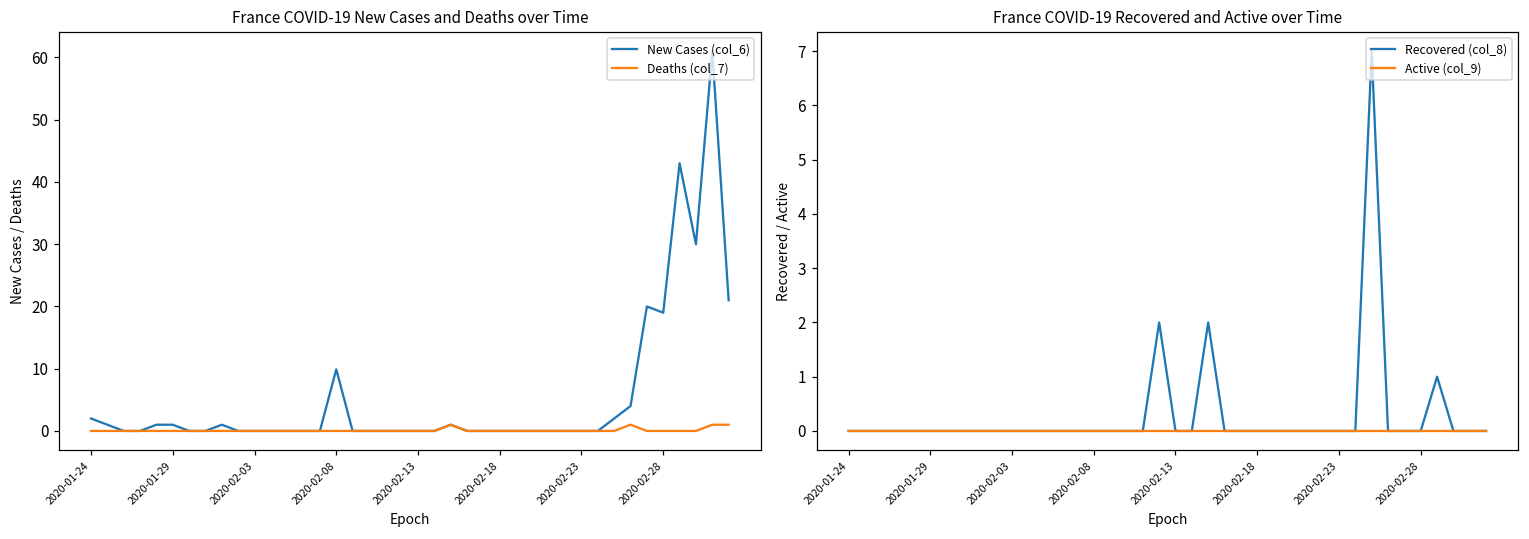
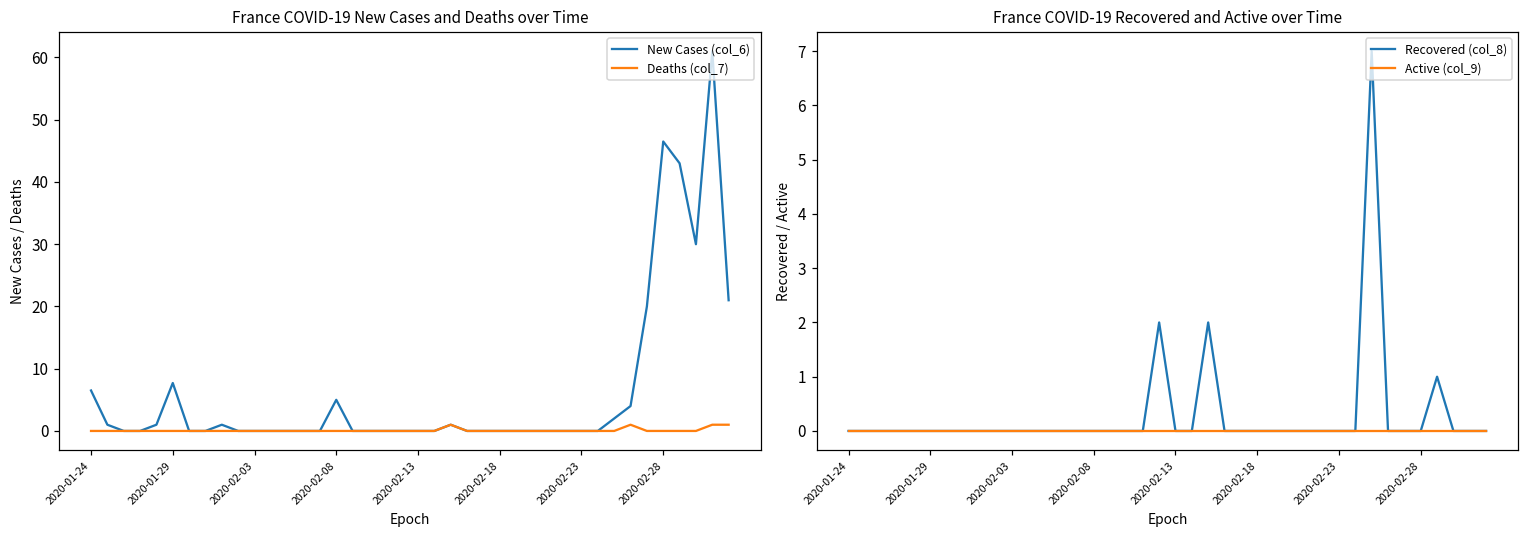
  {
    "France COVID-19 New Cases and Deaths over Time": {
      "New Cases (col_6)": {
-       "2020-01-24": 2,
-       "2020-01-29": 1,
-       "2020-02-08": 10,
-       "2020-02-28": 19
+       "2020-01-24": 7,
+       "2020-01-29": 8,
+       "2020-02-08": 5,
+       "2020-02-28": 47
      },
      "Deaths (col_7)": {
        "2020-01-24": 0,
        "2020-01-29": 0,
        "2020-02-08": 0,
        "2020-02-28": 0
      }
    }
  }
